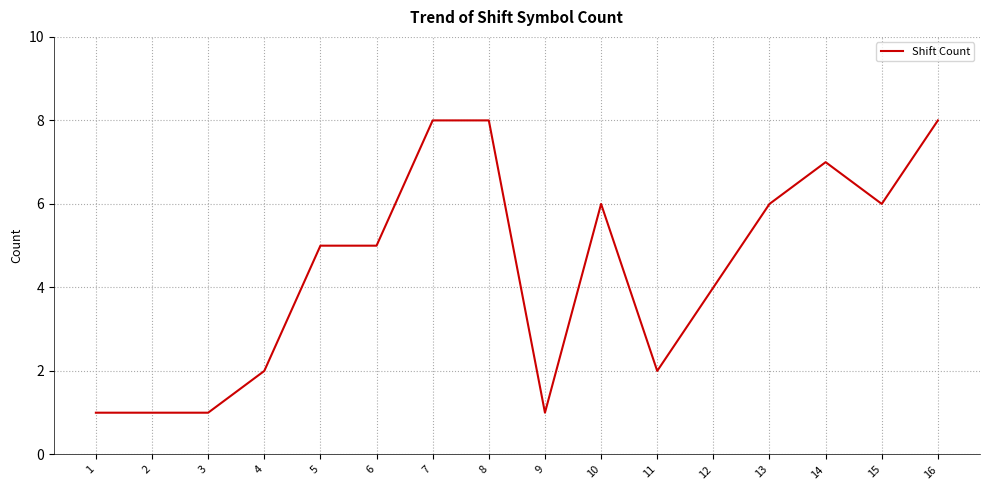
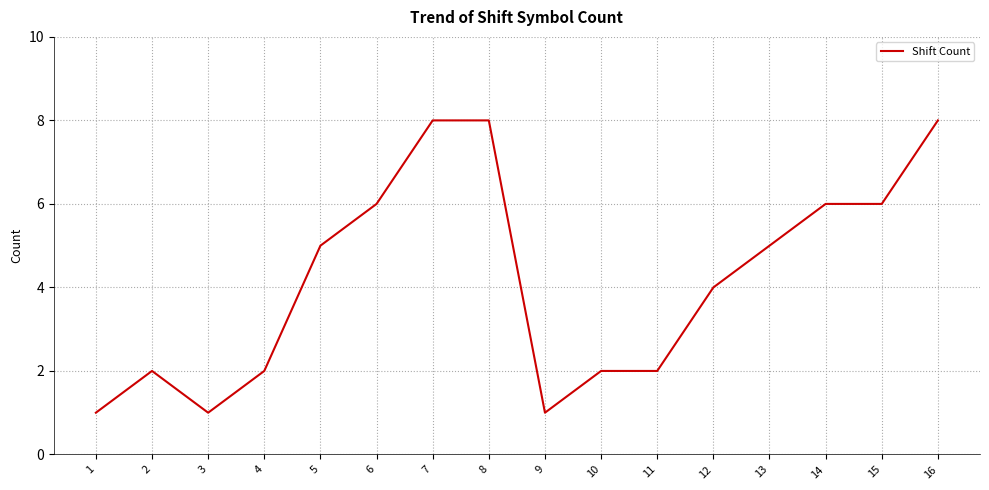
  {
    "1": 1,
-   "2": 1,
+   "2": 2,
    "3": 1,
    "4": 2,
    "5": 5,
-   "6": 5,
+   "6": 6,
    "7": 8,
    "8": 8,
    "9": 1,
-   "10": 6,
+   "10": 2,
    "11": 2,
    "12": 4,
-   "13": 6,
-   "14": 7,
+   "13": 5,
+   "14": 6,
    "15": 6,
    "16": 8
  }
